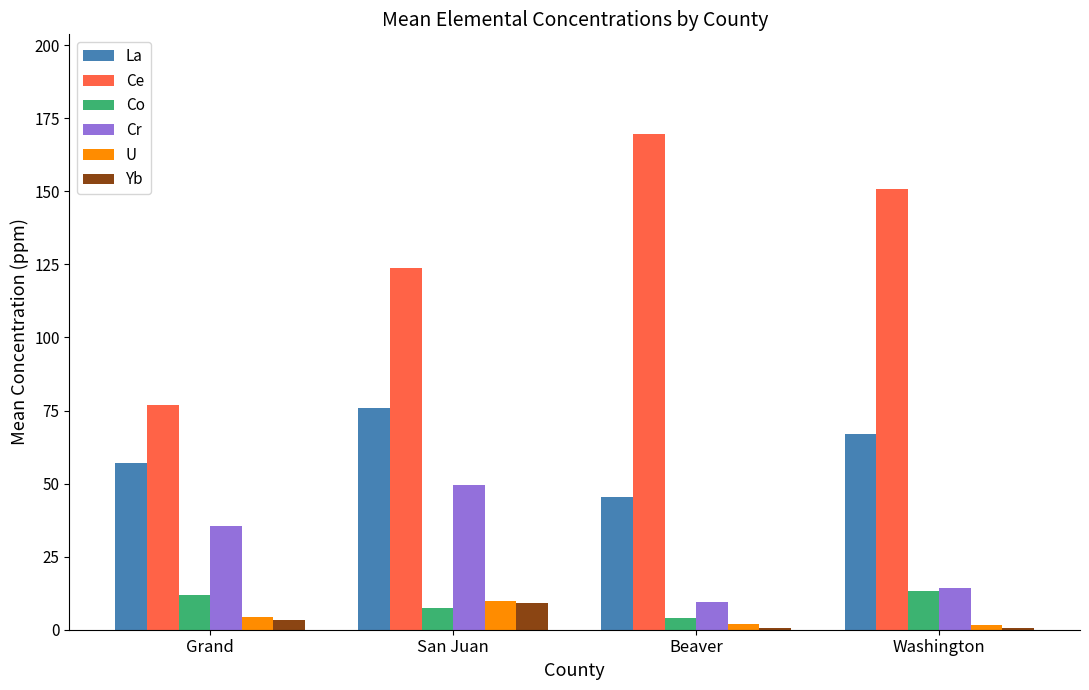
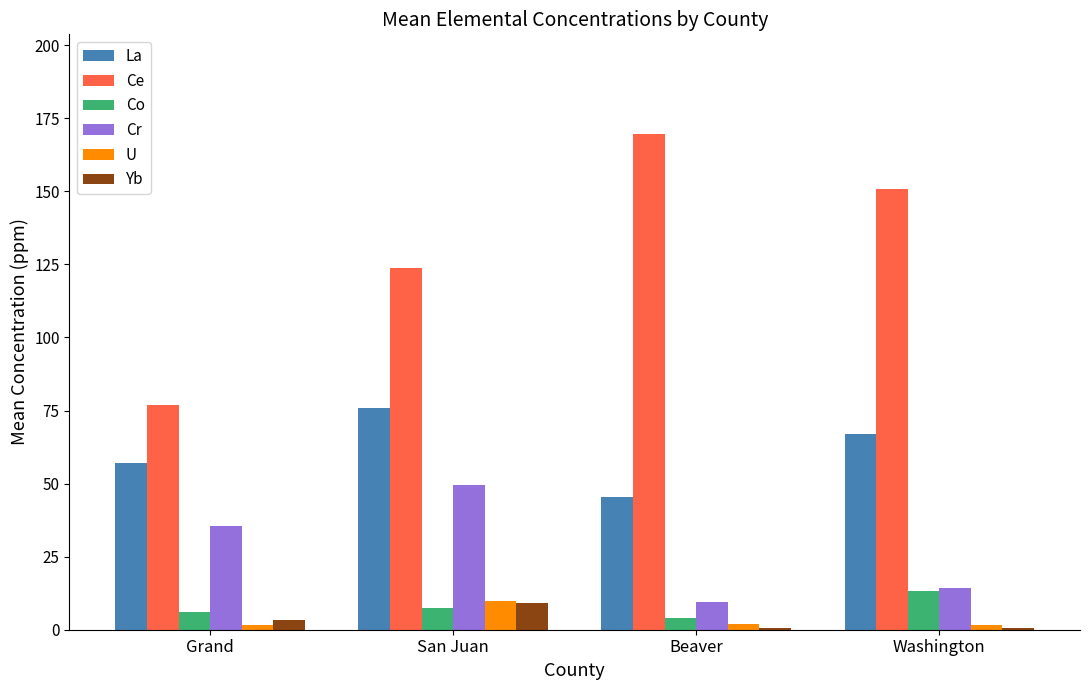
  {
    "La": {
      "Grand": 57,
      "San Juan": 76,
      "Beaver": 46,
      "Washington": 67
    },
    "Ce": {
      "Grand": 77,
      "San Juan": 124,
      "Beaver": 170,
      "Washington": 151
    },
    "Co": {
-     "Grand": 12,
+     "Grand": 6,
      "San Juan": 7,
      "Beaver": 4,
      "Washington": 13
    },
    "Cr": {
      "Grand": 36,
      "San Juan": 50,
      "Beaver": 10,
      "Washington": 14
    },
    "U": {
-     "Grand": 4,
+     "Grand": 2,
      "San Juan": 10,
      "Beaver": 2,
      "Washington": 2
    },
    "Yb": {
      "Grand": 3,
      "San Juan": 9
    }
  }
